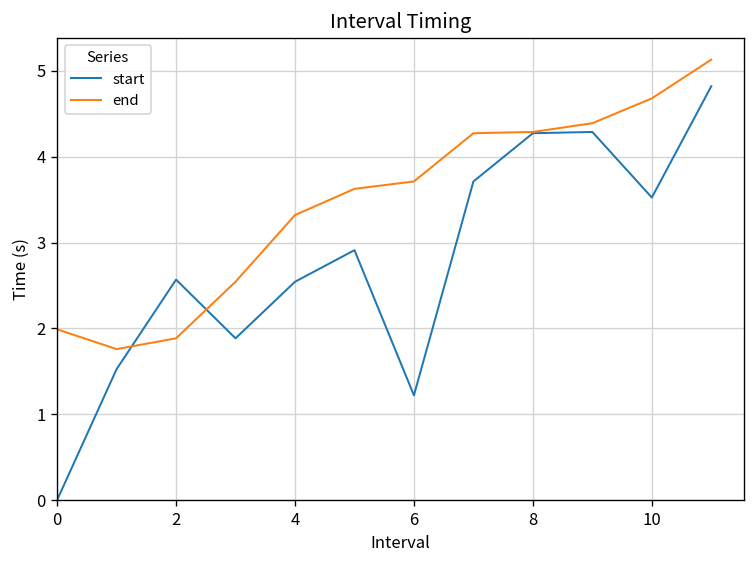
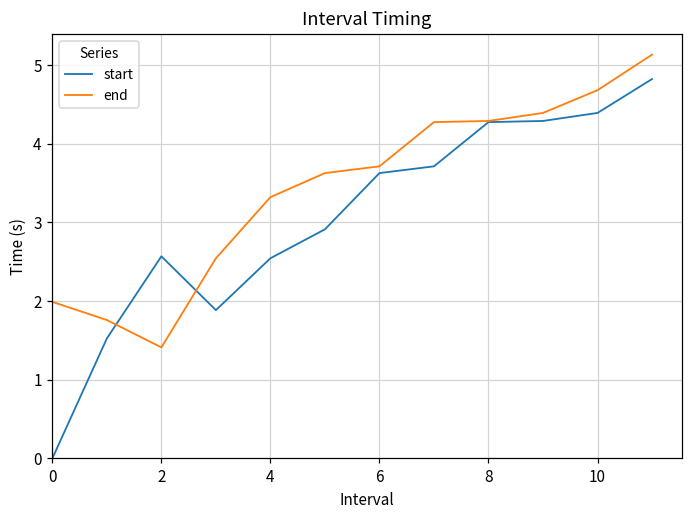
  {
    "start": {
      "0": 0.0,
      "2": 2.6,
      "4": 2.5,
-     "6": 1.2,
-     "10": 3.5
+     "6": 3.6,
+     "10": 4.4
    },
    "end": {
      "0": 2.0,
-     "2": 1.9,
+     "2": 1.4,
      "4": 3.3,
      "6": 3.7,
      "10": 4.7
    }
  }
